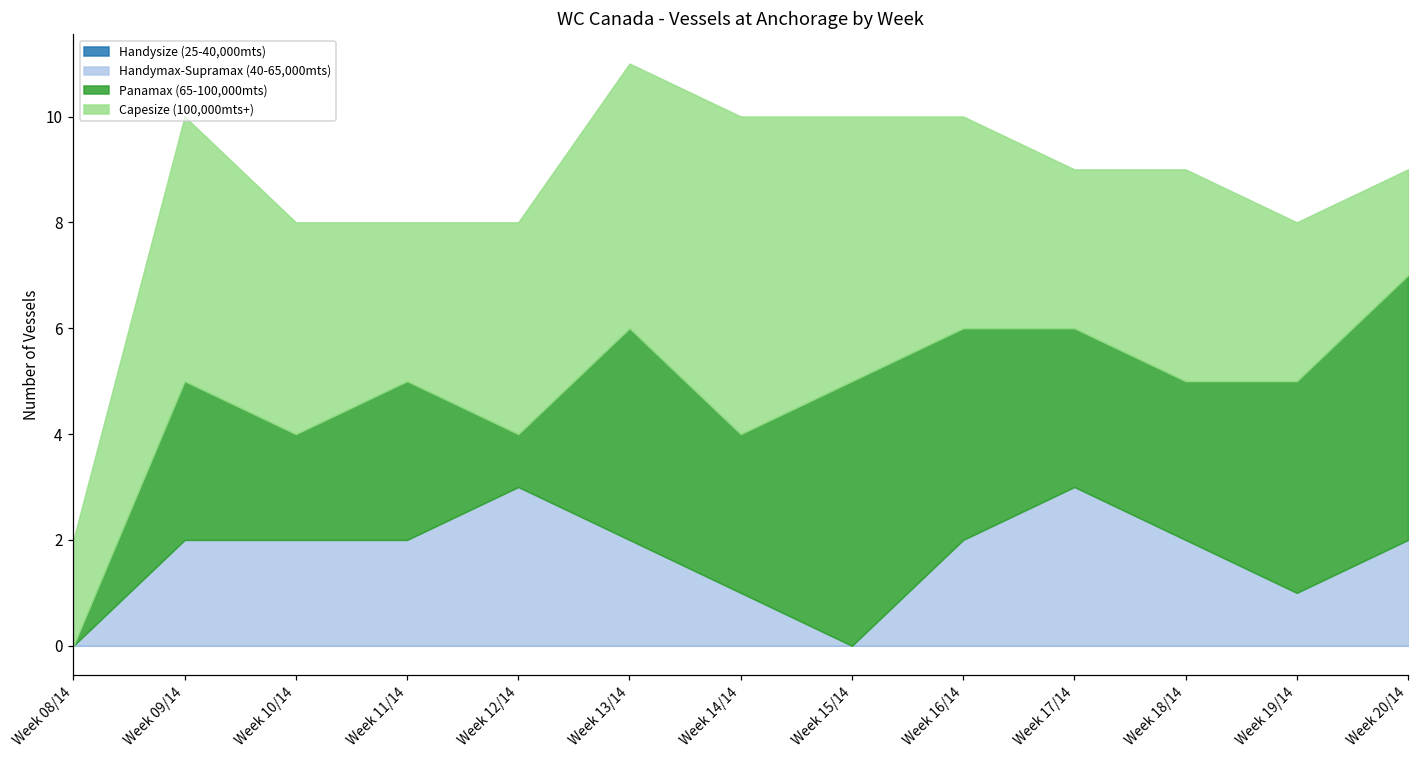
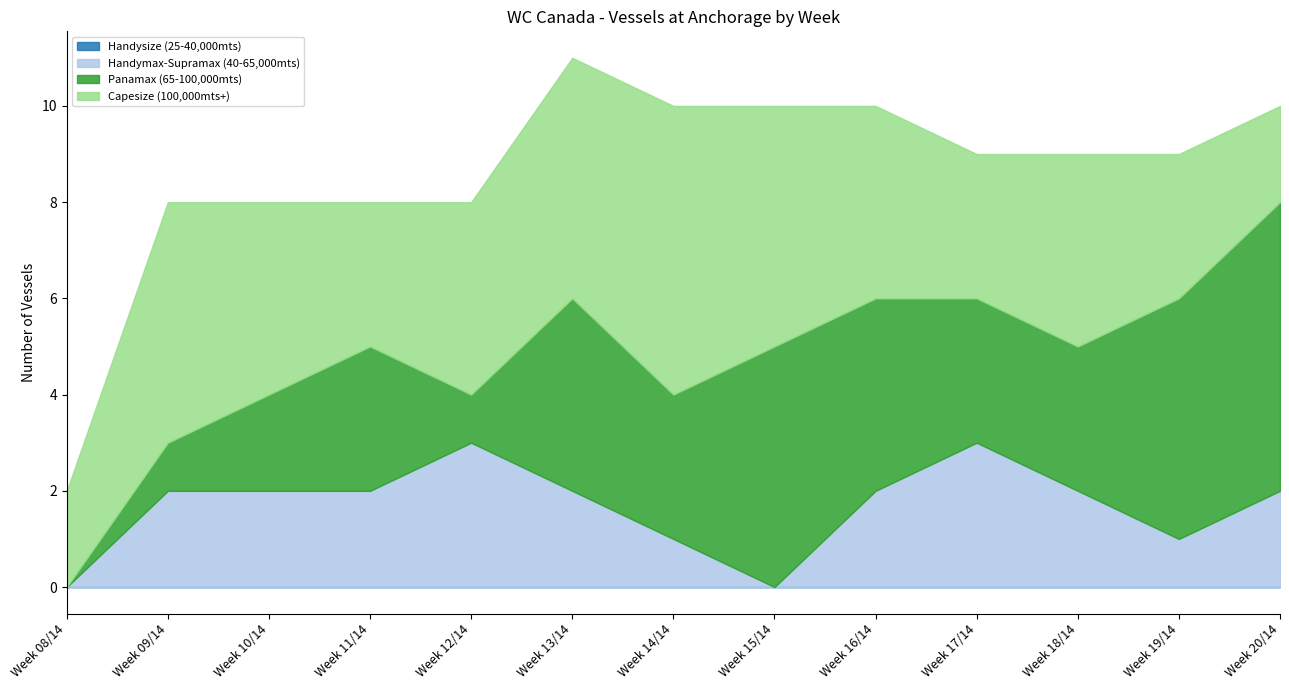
  {
    "Handysize (25-40,000mts)": {
      "Week 09/14": 0,
      "Week 10/14": 0,
      "Week 11/14": 0,
      "Week 12/14": 0,
      "Week 13/14": 0,
      "Week 14/14": 0,
      "Week 16/14": 0,
      "Week 17/14": 0,
      "Week 18/14": 0,
      "Week 19/14": 0,
      "Week 20/14": 0
    },
    "Handymax-Supramax (40-65,000mts)": {
      "Week 09/14": 2,
      "Week 10/14": 2,
      "Week 11/14": 2,
      "Week 12/14": 3,
      "Week 13/14": 2,
      "Week 14/14": 1,
      "Week 16/14": 2,
      "Week 17/14": 3,
      "Week 18/14": 2,
      "Week 19/14": 1,
      "Week 20/14": 2
    },
    "Panamax (65-100,000mts)": {
-     "Week 09/14": 3,
+     "Week 09/14": 1,
      "Week 10/14": 2,
      "Week 11/14": 3,
      "Week 12/14": 1,
      "Week 13/14": 4,
      "Week 14/14": 3,
      "Week 15/14": 5,
      "Week 16/14": 4,
      "Week 17/14": 3,
      "Week 18/14": 3,
-     "Week 19/14": 4,
-     "Week 20/14": 5
+     "Week 19/14": 5,
+     "Week 20/14": 6
    },
    "Capesize (100,000mts+)": {
      "Week 08/14": 2,
      "Week 10/14": 4,
      "Week 11/14": 3,
      "Week 12/14": 4,
      "Week 13/14": 5,
      "Week 14/14": 6,
      "Week 15/14": 5,
      "Week 16/14": 4,
      "Week 17/14": 3,
      "Week 18/14": 4,
      "Week 19/14": 3,
      "Week 20/14": 2
    }
  }
